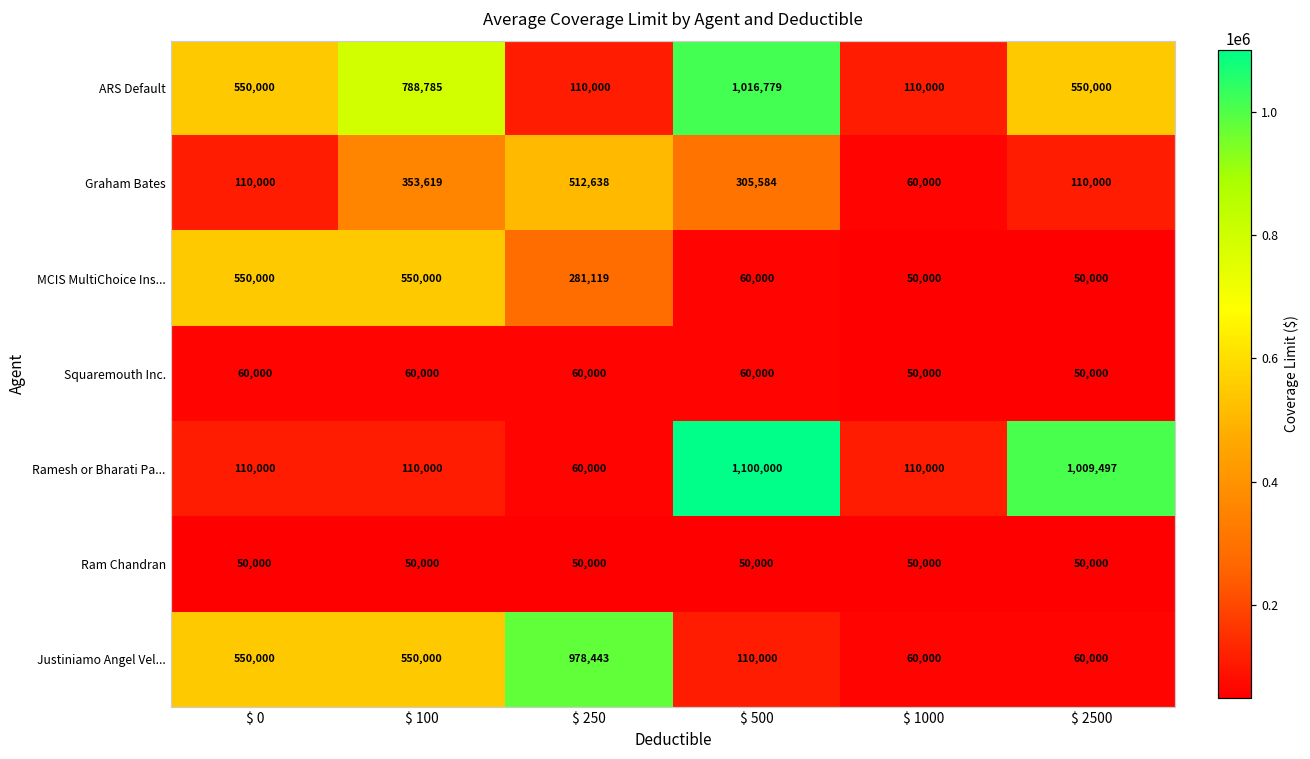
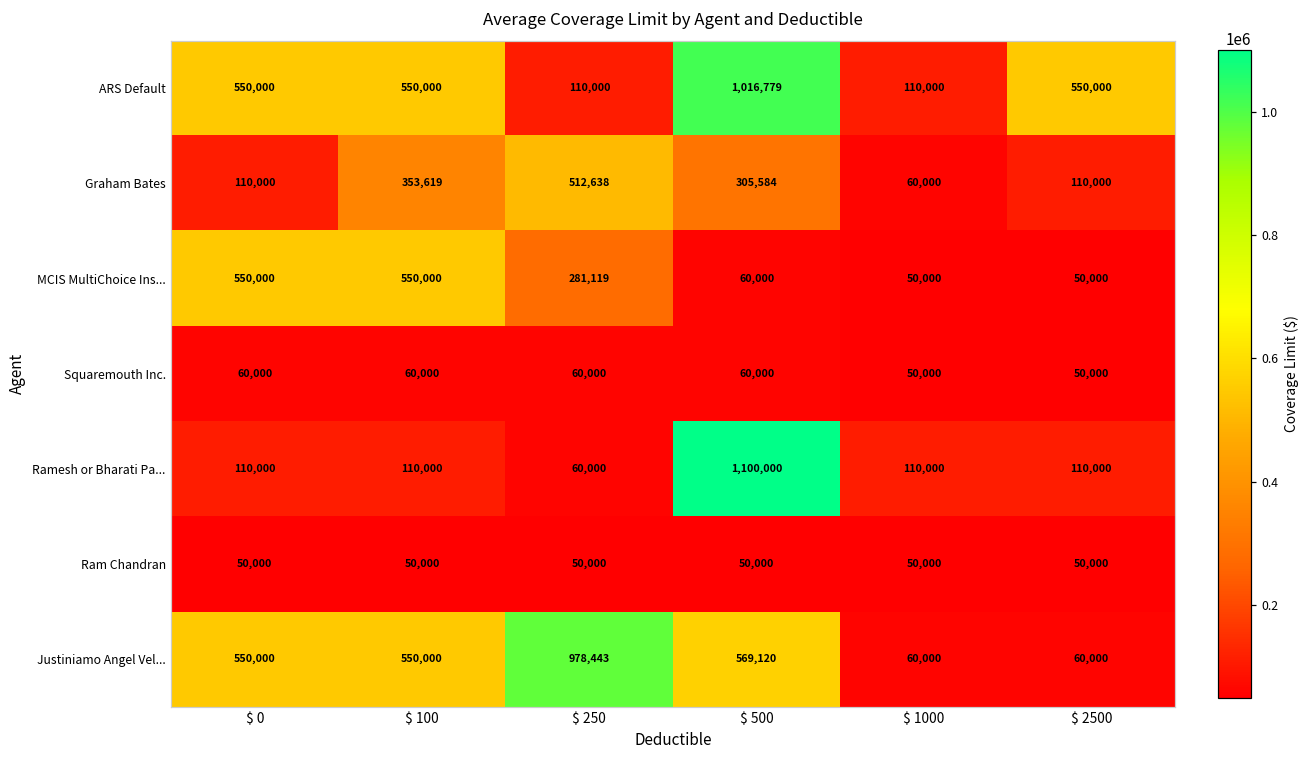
  {
    "ARS Default": {
      "$ 0": "550,000",
-     "$ 100": "788,785",
+     "$ 100": "550,000",
      "$ 250": "110,000",
      "$ 500": "1,016,779",
      "$ 1000": "110,000",
      "$ 2500": "550,000"
    },
    "Graham Bates": {
      "$ 0": "110,000",
      "$ 100": "353,619",
      "$ 250": "512,638",
      "$ 500": "305,584",
      "$ 1000": "60,000",
      "$ 2500": "110,000"
    },
    "MCIS MultiChoice Ins...": {
      "$ 0": "550,000",
      "$ 100": "550,000",
      "$ 250": "281,119",
      "$ 500": "60,000",
      "$ 1000": "50,000",
      "$ 2500": "50,000"
    },
    "Squaremouth Inc.": {
      "$ 0": "60,000",
      "$ 100": "60,000",
      "$ 250": "60,000",
      "$ 500": "60,000",
      "$ 1000": "50,000",
      "$ 2500": "50,000"
    },
    "Ramesh or Bharati Pa...": {
      "$ 0": "110,000",
      "$ 100": "110,000",
      "$ 250": "60,000",
      "$ 500": "1,100,000",
      "$ 1000": "110,000",
-     "$ 2500": "1,009,497"
+     "$ 2500": "110,000"
    },
    "Ram Chandran": {
      "$ 0": "50,000",
      "$ 100": "50,000",
      "$ 250": "50,000",
      "$ 500": "50,000",
      "$ 1000": "50,000",
      "$ 2500": "50,000"
    },
    "Justiniamo Angel Vel...": {
      "$ 0": "550,000",
      "$ 100": "550,000",
      "$ 250": "978,443",
-     "$ 500": "110,000",
+     "$ 500": "569,120",
      "$ 1000": "60,000",
      "$ 2500": "60,000"
    }
  }
